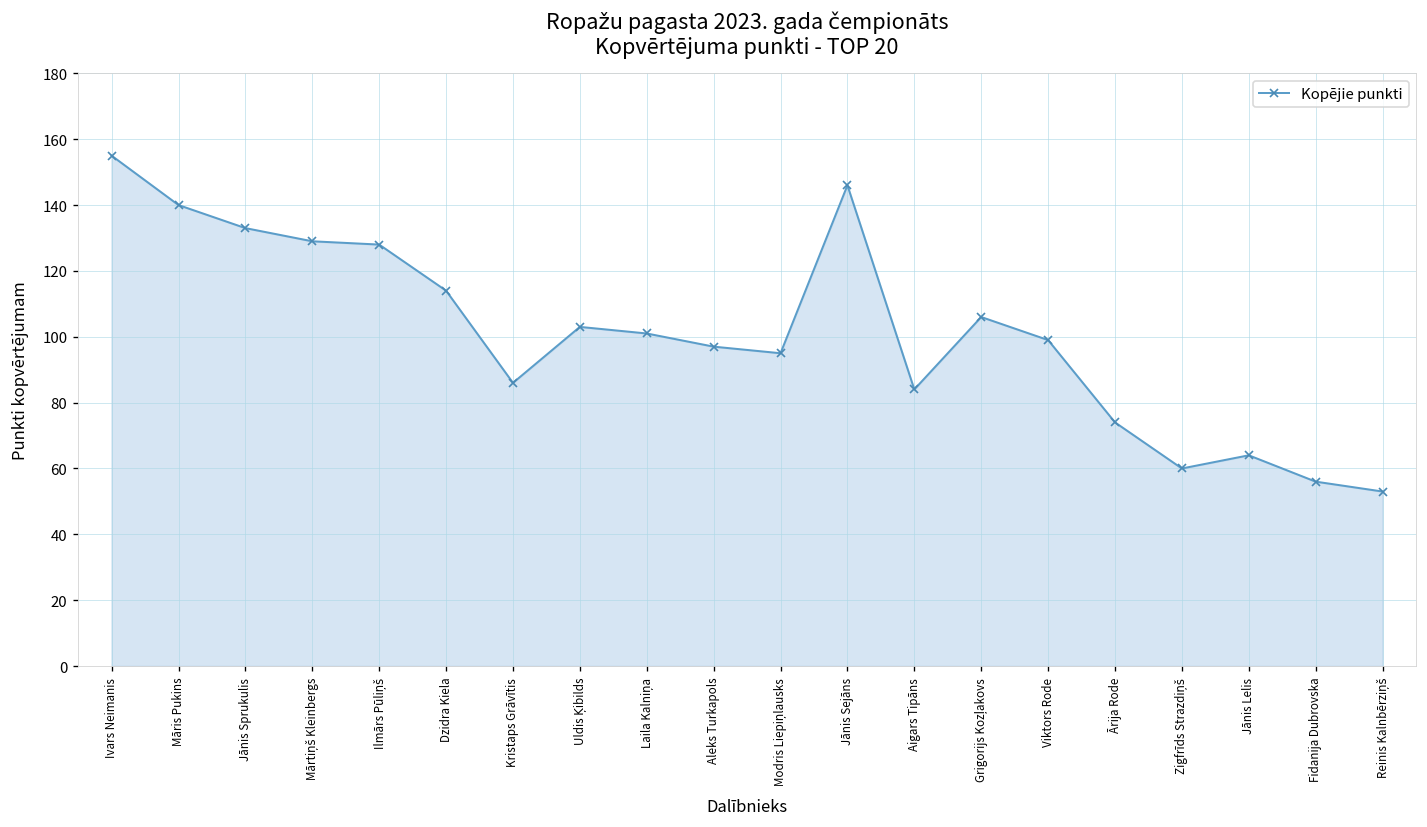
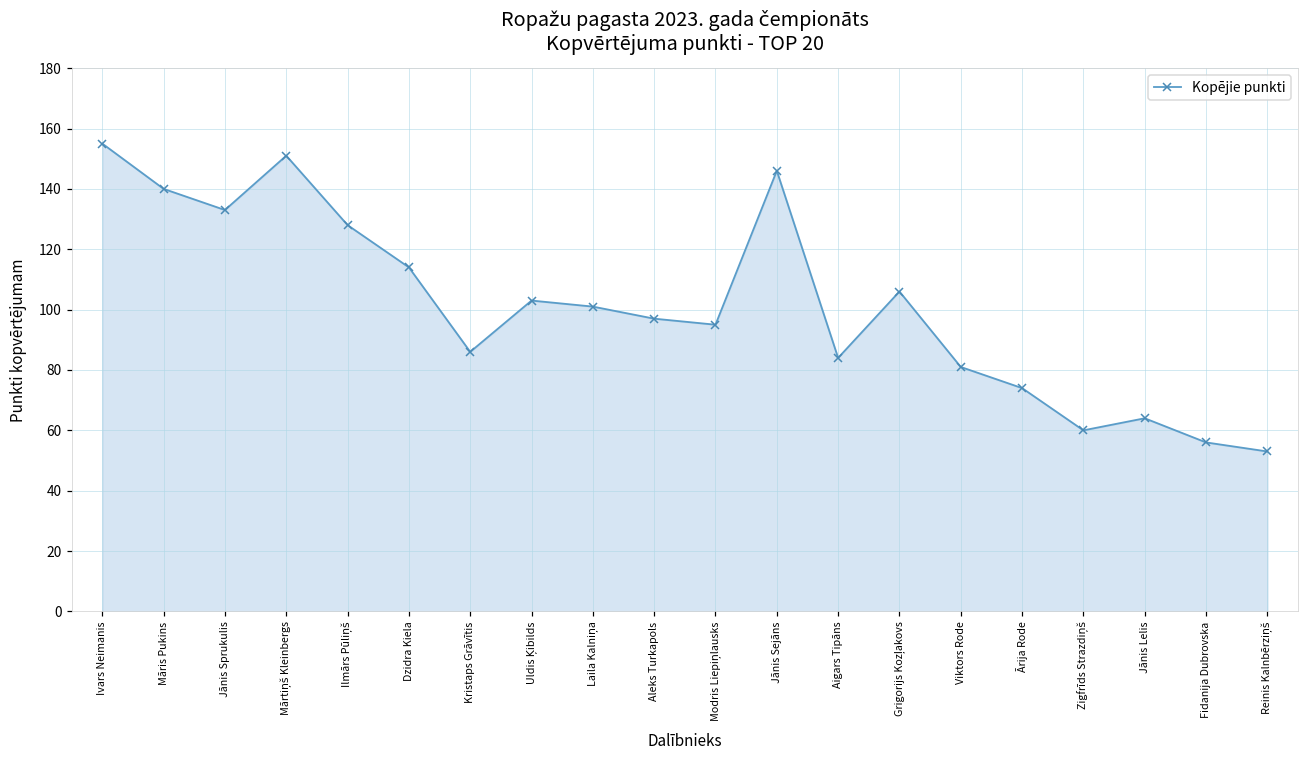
  {
    "Ivars Neimanis": 155,
    "Māris Pukins": 140,
    "Jānis Sprukulis": 133,
-   "Mārtiņš Kleinbergs": 129,
+   "Mārtiņš Kleinbergs": 151,
    "Ilmārs Pūliņš": 128,
    "Dzidra Kiela": 114,
    "Kristaps Grāvītis": 86,
    "Uldis Ķibilds": 103,
    "Laila Kalniņa": 101,
    "Aleks Turkapols": 97,
    "Modris Liepiņlausks": 95,
    "Jānis Sejāns": 146,
    "Aigars Tipāns": 84,
    "Grigorijs Kozļakovs": 106,
-   "Viktors Rode": 99,
+   "Viktors Rode": 81,
    "Ārija Rode": 74,
    "Zigfrīds Strazdiņš": 60,
    "Jānis Lelis": 64,
    "Fidanija Dubrovska": 56,
    "Reinis Kalnbērziņš": 53
  }
